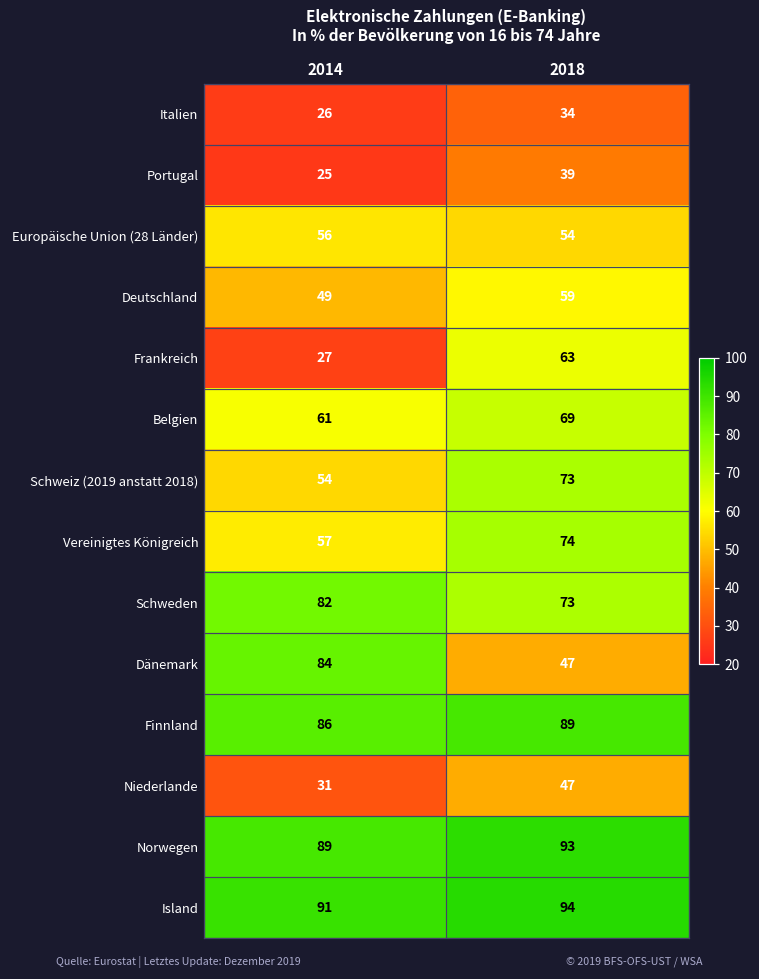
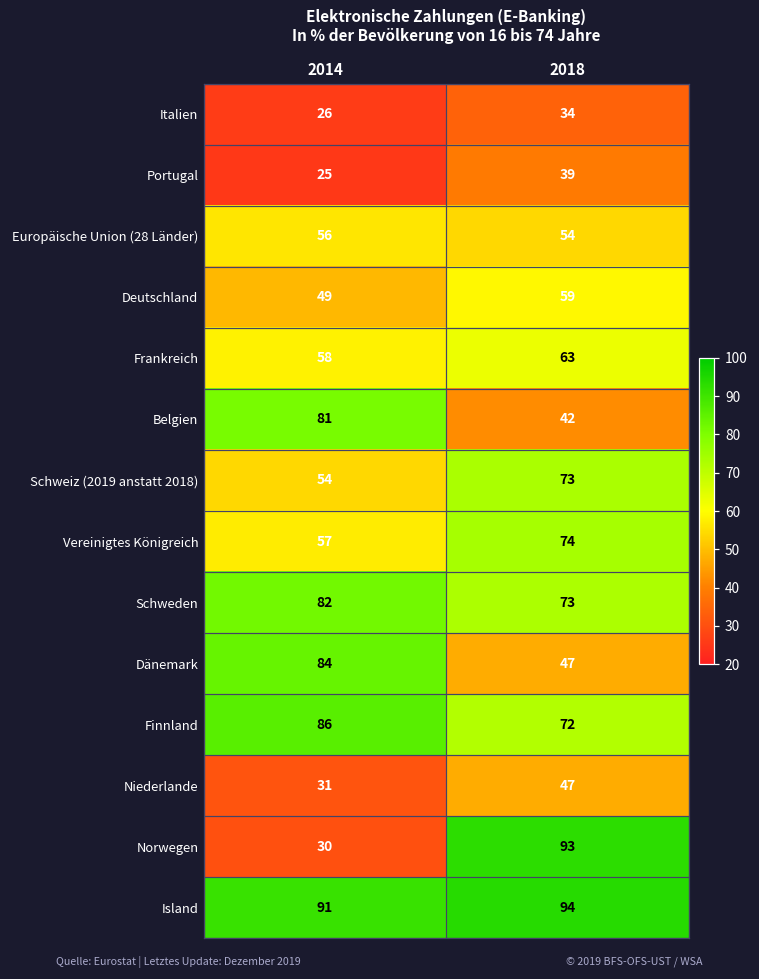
  {
    "Italien": {
      "2014": 26,
      "2018": 34
    },
    "Portugal": {
      "2014": 25,
      "2018": 39
    },
    "Europäische Union (28 Länder)": {
      "2014": 56,
      "2018": 54
    },
    "Deutschland": {
      "2014": 49,
      "2018": 59
    },
    "Frankreich": {
-     "2014": 27,
+     "2014": 58,
      "2018": 63
    },
    "Belgien": {
-     "2014": 61,
-     "2018": 69
+     "2014": 81,
+     "2018": 42
    },
    "Schweiz (2019 anstatt 2018)": {
      "2014": 54,
      "2018": 73
    },
    "Vereinigtes Königreich": {
      "2014": 57,
      "2018": 74
    },
    "Schweden": {
      "2014": 82,
      "2018": 73
    },
    "Dänemark": {
      "2014": 84,
      "2018": 47
    },
    "Finnland": {
      "2014": 86,
-     "2018": 89
+     "2018": 72
    },
    "Niederlande": {
      "2014": 31,
      "2018": 47
    },
    "Norwegen": {
-     "2014": 89,
+     "2014": 30,
      "2018": 93
    },
    "Island": {
      "2014": 91,
      "2018": 94
    }
  }
